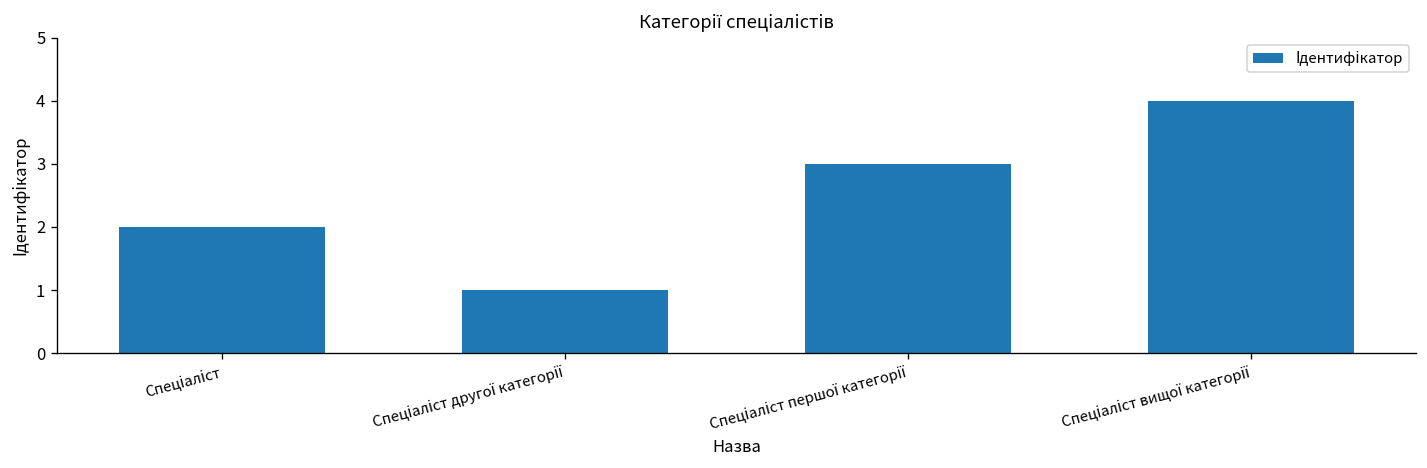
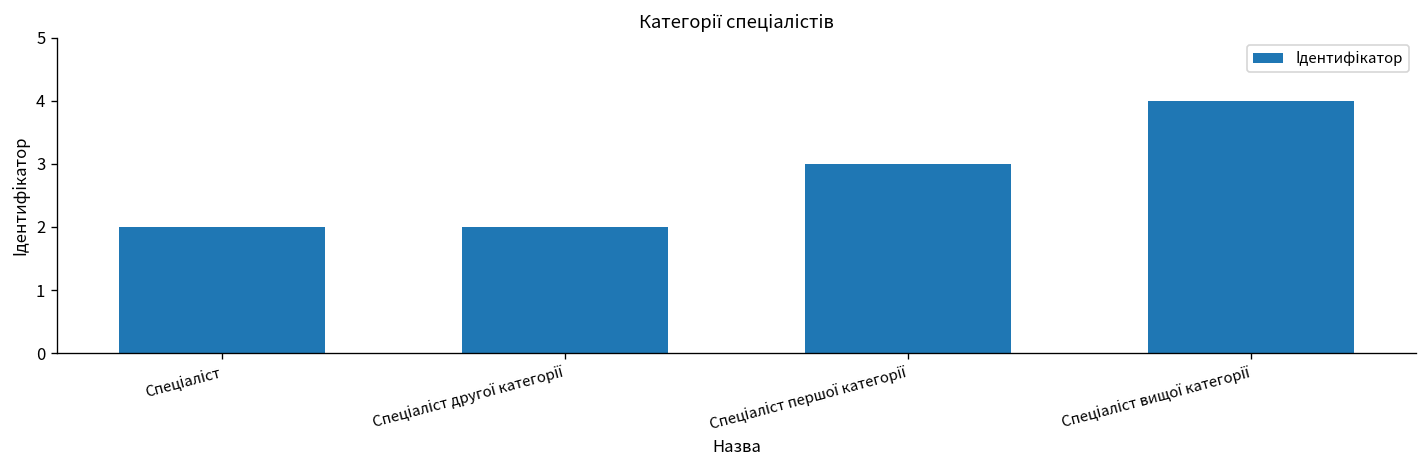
  {
    "Спеціаліст": 2,
-   "Спеціаліст другої категорії": 1,
+   "Спеціаліст другої категорії": 2,
    "Спеціаліст першої категорії": 3,
    "Спеціаліст вищої категорії": 4
  }
